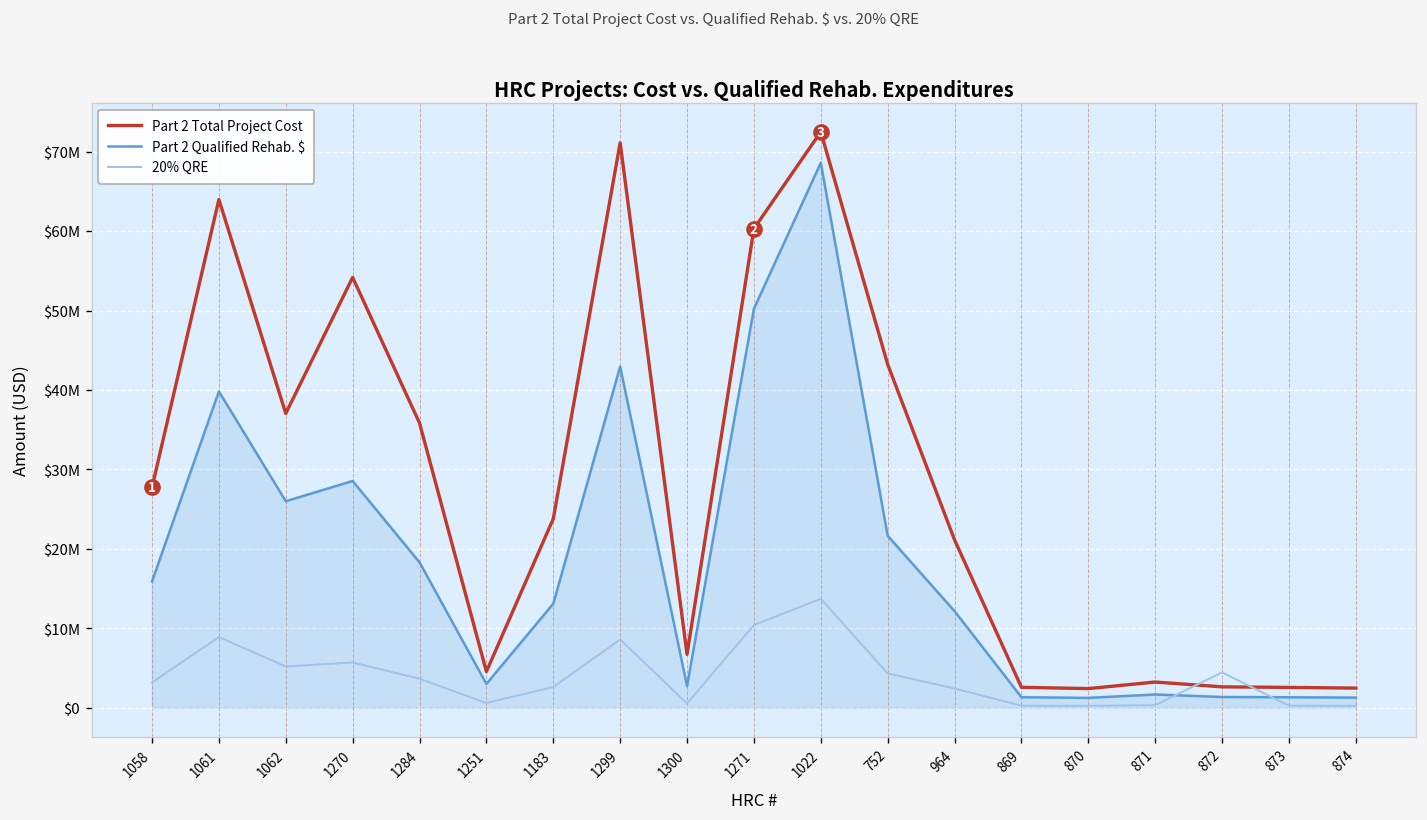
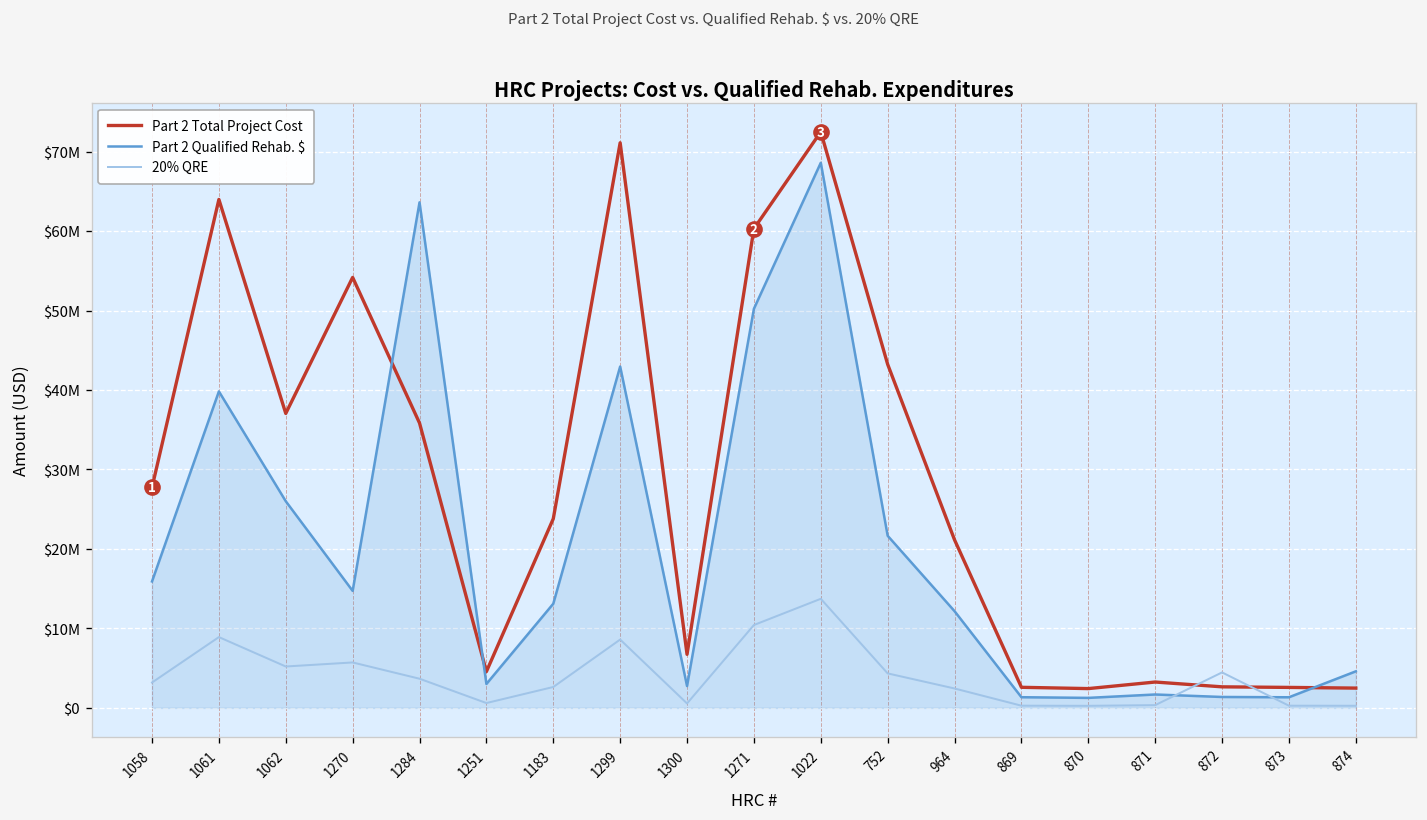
  {
    "Part 2 Qualified Rehab. $": {
      "1058": "$16000000",
      "1061": "$40000000",
      "1062": "$26000000",
-     "1270": "$29000000",
-     "1284": "$18000000",
+     "1270": "$15000000",
+     "1284": "$64000000",
      "1251": "$3000000",
      "1183": "$13000000",
      "1299": "$43000000",
      "1300": "$3000000",
      "1271": "$50000000",
      "1022": "$69000000",
      "752": "$22000000",
      "964": "$12000000",
      "869": "$1000000",
      "870": "$1000000",
      "871": "$2000000",
      "872": "$1000000",
      "873": "$1000000",
-     "874": "$1000000"
+     "874": "$5000000"
    },
    "20% QRE": {
      "1058": "$3000000",
      "1061": "$9000000",
      "1062": "$5000000",
      "1270": "$6000000",
      "1284": "$4000000",
      "1251": "$1000000",
      "1183": "$3000000",
      "1299": "$9000000",
      "1300": "$1000000",
      "1271": "$10000000",
      "1022": "$14000000",
      "752": "$4000000",
      "964": "$2000000",
      "869": "$0",
      "870": "$0",
      "871": "$0",
      "872": "$4000000",
      "873": "$0",
      "874": "$0"
    }
  }
